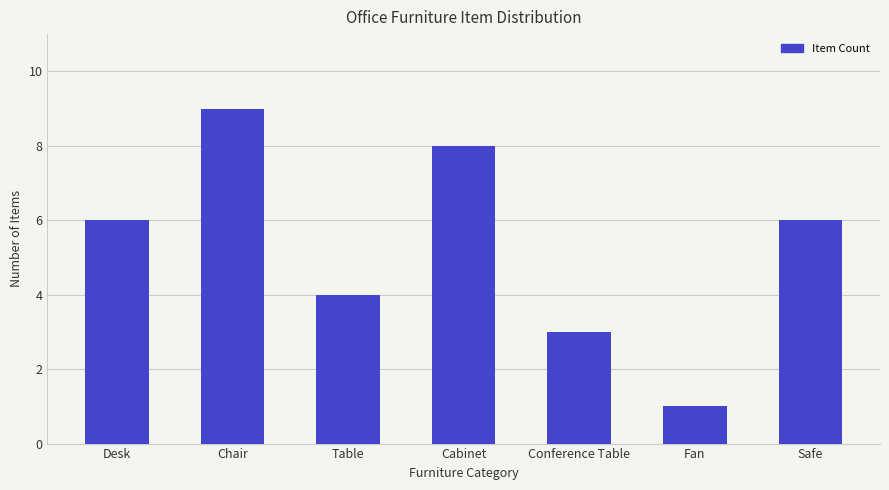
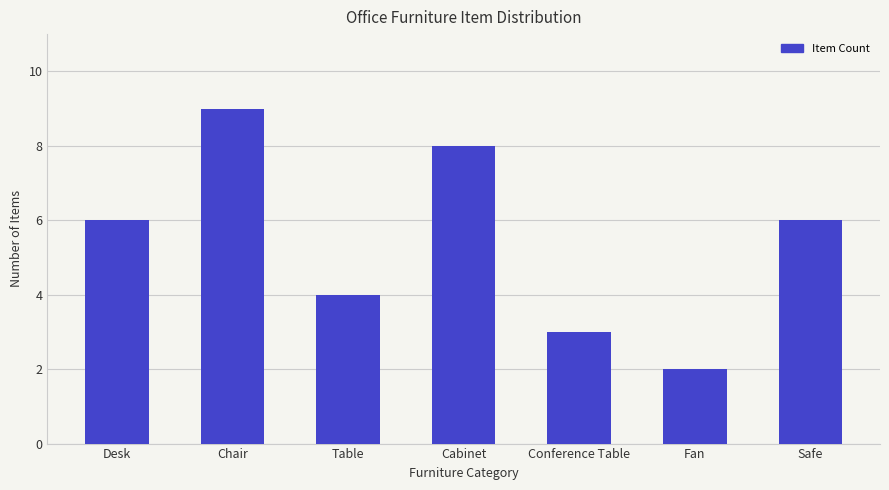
  {
    "Desk": 6,
    "Chair": 9,
    "Table": 4,
    "Cabinet": 8,
    "Conference Table": 3,
-   "Fan": 1,
+   "Fan": 2,
    "Safe": 6
  }
